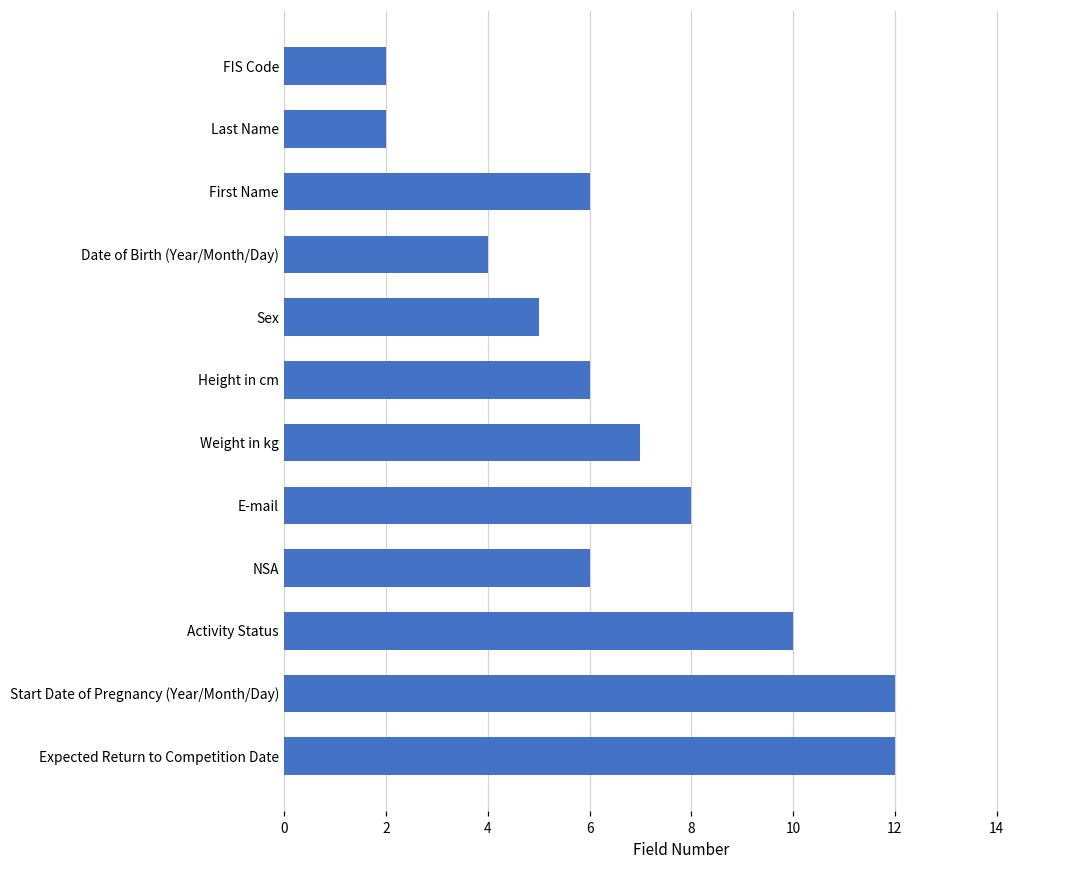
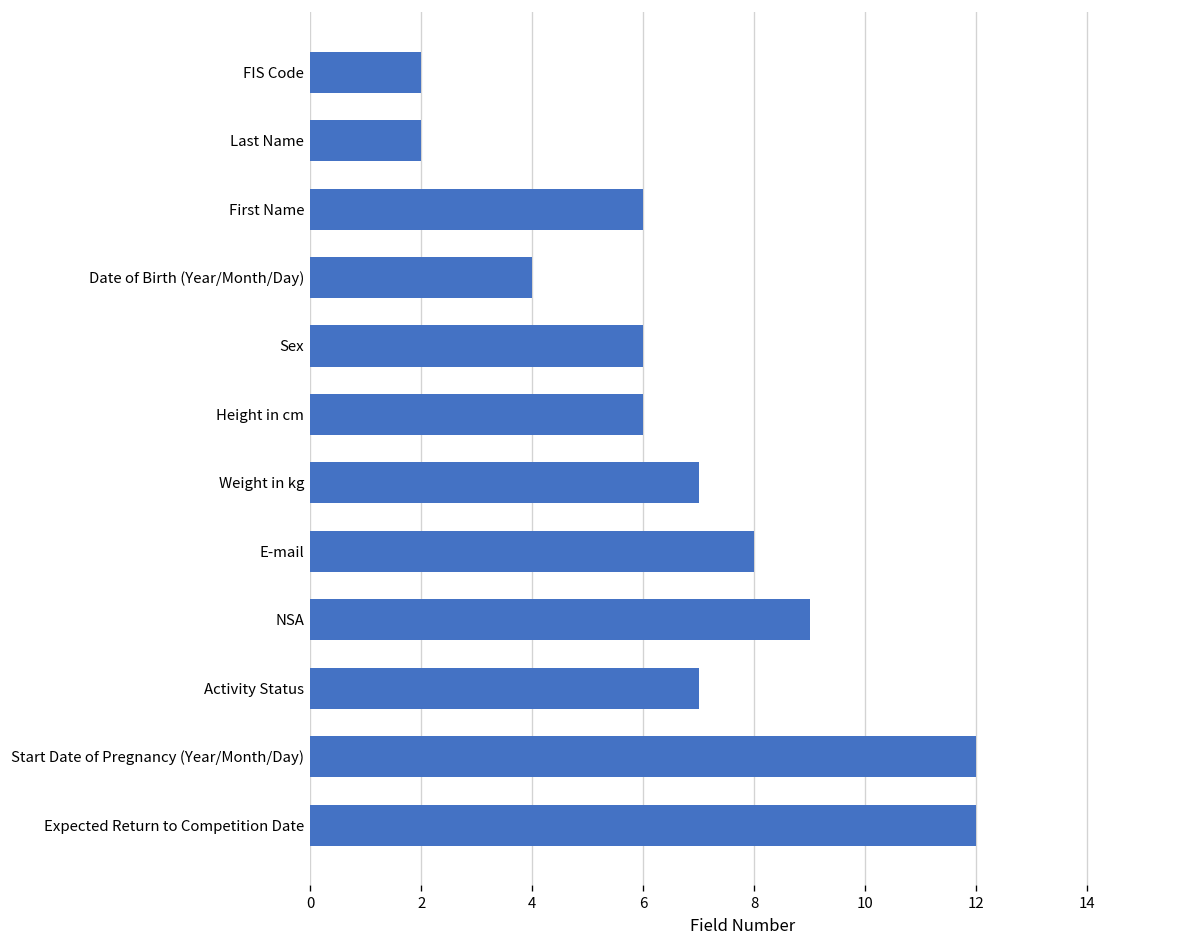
  {
    "FIS Code": 2,
    "Last Name": 2,
    "First Name": 6,
    "Date of Birth (Year/Month/Day)": 4,
-   "Sex": 5,
+   "Sex": 6,
    "Height in cm": 6,
    "Weight in kg": 7,
    "E-mail": 8,
-   "NSA": 6,
-   "Activity Status": 10,
+   "NSA": 9,
+   "Activity Status": 7,
    "Start Date of Pregnancy (Year/Month/Day)": 12,
    "Expected Return to Competition Date": 12
  }
